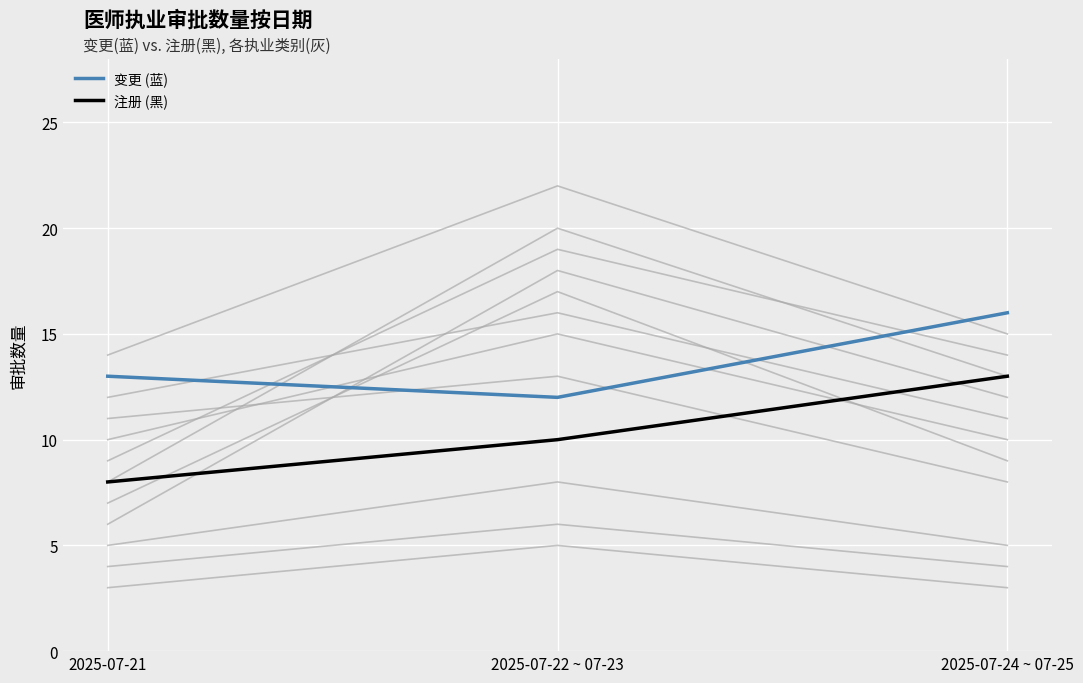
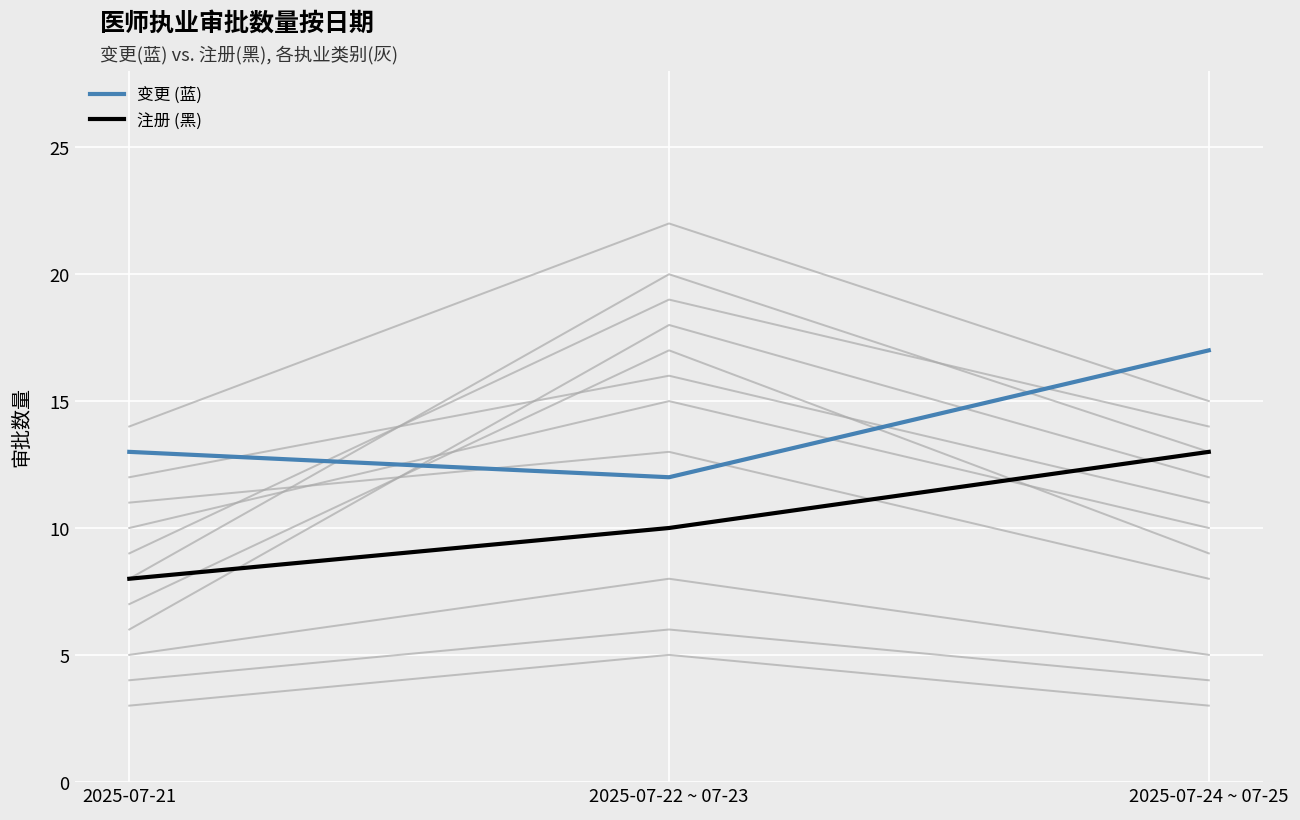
  {
    "变更 (蓝)": {
      "2025-07-21": 13,
      "2025-07-22 ~ 07-23": 12,
-     "2025-07-24 ~ 07-25": 16
+     "2025-07-24 ~ 07-25": 17
    },
    "注册 (黑)": {
      "2025-07-22 ~ 07-23": 10
    }
  }
